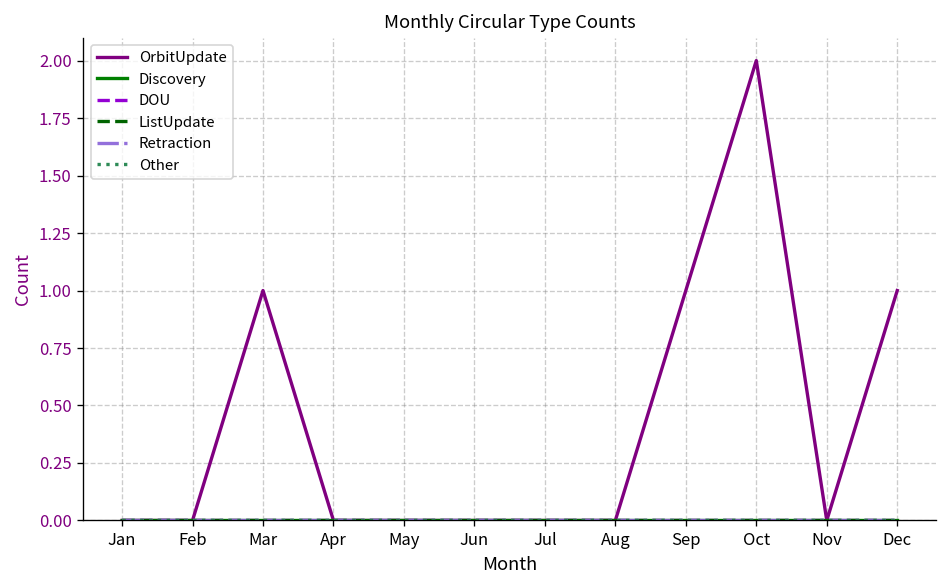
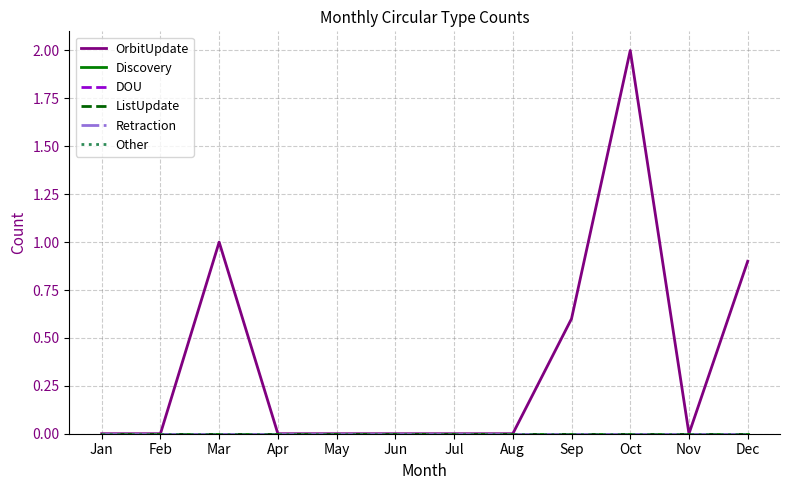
  {
    "OrbitUpdate": {
      "Mar": 1.0,
-     "Sep": 1.0,
+     "Sep": 0.6,
      "Oct": 2.0,
-     "Dec": 1.0
+     "Dec": 0.9
    },
    "Other": {
      "Mar": 0.0,
      "Sep": 0.0,
      "Oct": 0.0,
      "Dec": 0.0
    }
  }
